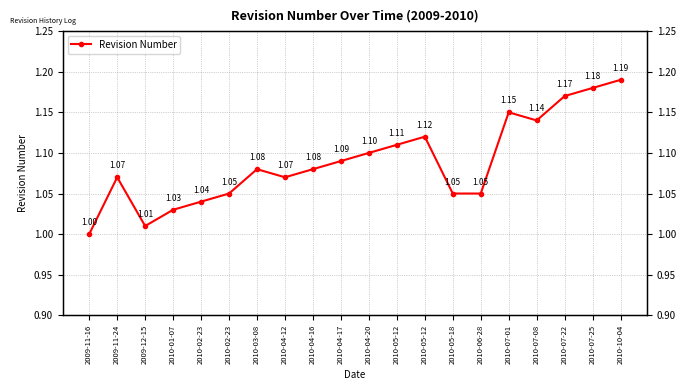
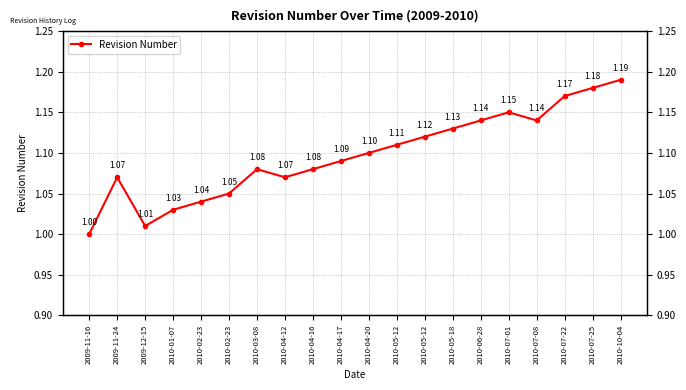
  {
    "2009-11-16": 1.00,
    "2009-11-24": 1.07,
    "2009-12-15": 1.01,
    "2010-01-07": 1.03,
    "2010-03-08": 1.08,
    "2010-04-12": 1.07,
    "2010-04-16": 1.08,
    "2010-04-17": 1.09,
    "2010-04-20": 1.10,
-   "2010-05-18": 1.05,
-   "2010-06-28": 1.05,
+   "2010-05-18": 1.13,
+   "2010-06-28": 1.14,
    "2010-07-01": 1.15,
    "2010-07-08": 1.14,
    "2010-07-22": 1.17,
    "2010-07-25": 1.18,
    "2010-10-04": 1.19
  }
